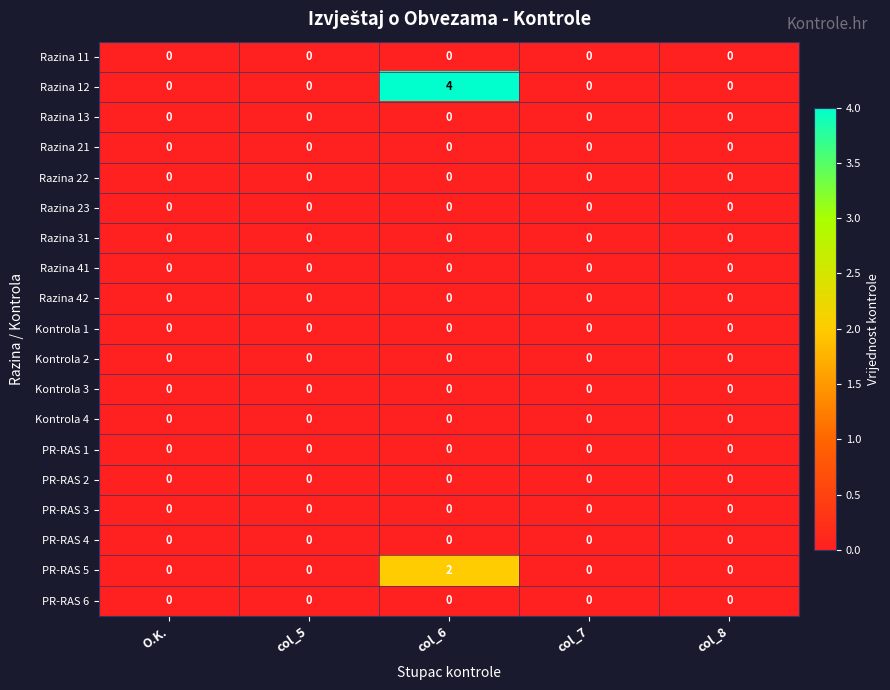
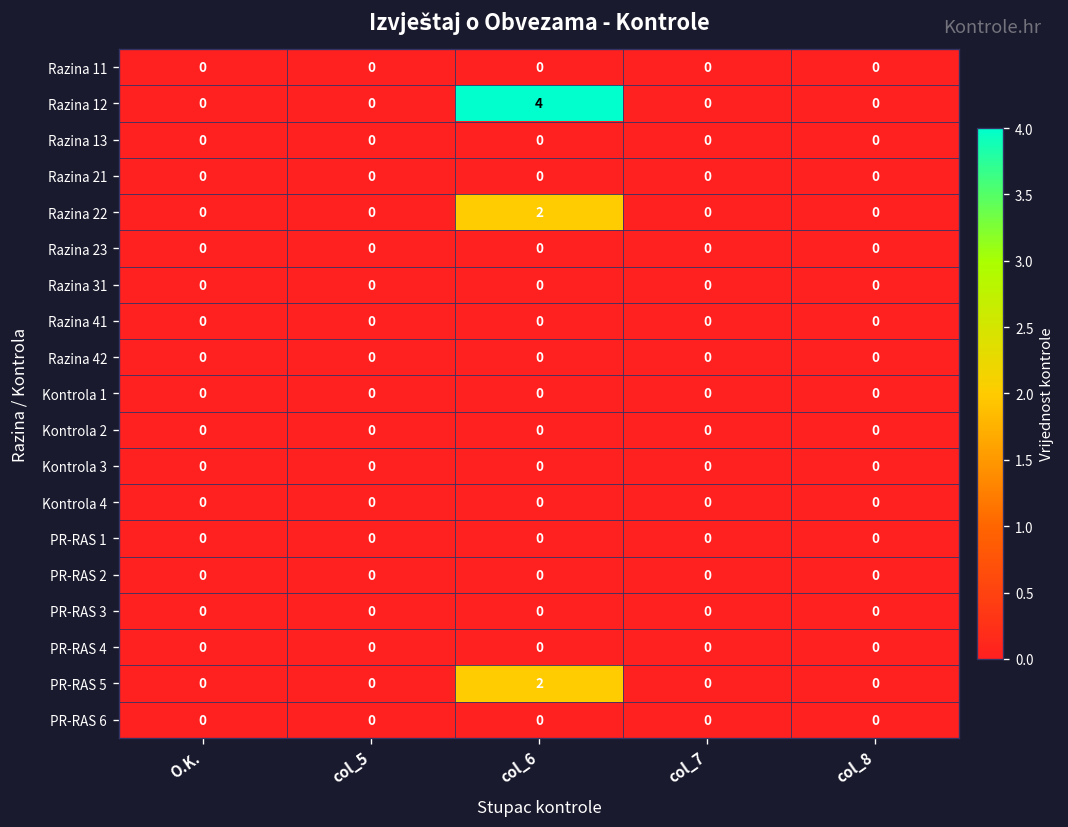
  {
    "Razina 11": {
      "O.K.": 0,
      "col_5": 0,
      "col_6": 0,
      "col_7": 0,
      "col_8": 0
    },
    "Razina 12": {
      "O.K.": 0,
      "col_5": 0,
      "col_6": 4,
      "col_7": 0,
      "col_8": 0
    },
    "Razina 13": {
      "O.K.": 0,
      "col_5": 0,
      "col_6": 0,
      "col_7": 0,
      "col_8": 0
    },
    "Razina 21": {
      "O.K.": 0,
      "col_5": 0,
      "col_6": 0,
      "col_7": 0,
      "col_8": 0
    },
    "Razina 22": {
      "O.K.": 0,
      "col_5": 0,
-     "col_6": 0,
+     "col_6": 2,
      "col_7": 0,
      "col_8": 0
    },
    "Razina 23": {
      "O.K.": 0,
      "col_5": 0,
      "col_6": 0,
      "col_7": 0,
      "col_8": 0
    },
    "Razina 31": {
      "O.K.": 0,
      "col_5": 0,
      "col_6": 0,
      "col_7": 0,
      "col_8": 0
    },
    "Razina 41": {
      "O.K.": 0,
      "col_5": 0,
      "col_6": 0,
      "col_7": 0,
      "col_8": 0
    },
    "Razina 42": {
      "O.K.": 0,
      "col_5": 0,
      "col_6": 0,
      "col_7": 0,
      "col_8": 0
    },
    "Kontrola 1": {
      "O.K.": 0,
      "col_5": 0,
      "col_6": 0,
      "col_7": 0,
      "col_8": 0
    },
    "Kontrola 2": {
      "O.K.": 0,
      "col_5": 0,
      "col_6": 0,
      "col_7": 0,
      "col_8": 0
    },
    "Kontrola 3": {
      "O.K.": 0,
      "col_5": 0,
      "col_6": 0,
      "col_7": 0,
      "col_8": 0
    },
    "Kontrola 4": {
      "O.K.": 0,
      "col_5": 0,
      "col_6": 0,
      "col_7": 0,
      "col_8": 0
    },
    "PR-RAS 1": {
      "O.K.": 0,
      "col_5": 0,
      "col_6": 0,
      "col_7": 0,
      "col_8": 0
    },
    "PR-RAS 2": {
      "O.K.": 0,
      "col_5": 0,
      "col_6": 0,
      "col_7": 0,
      "col_8": 0
    },
    "PR-RAS 3": {
      "O.K.": 0,
      "col_5": 0,
      "col_6": 0,
      "col_7": 0,
      "col_8": 0
    },
    "PR-RAS 4": {
      "O.K.": 0,
      "col_5": 0,
      "col_6": 0,
      "col_7": 0,
      "col_8": 0
    },
    "PR-RAS 5": {
      "O.K.": 0,
      "col_5": 0,
      "col_6": 2,
      "col_7": 0,
      "col_8": 0
    },
    "PR-RAS 6": {
      "O.K.": 0,
      "col_5": 0,
      "col_6": 0,
      "col_7": 0,
      "col_8": 0
    }
  }
